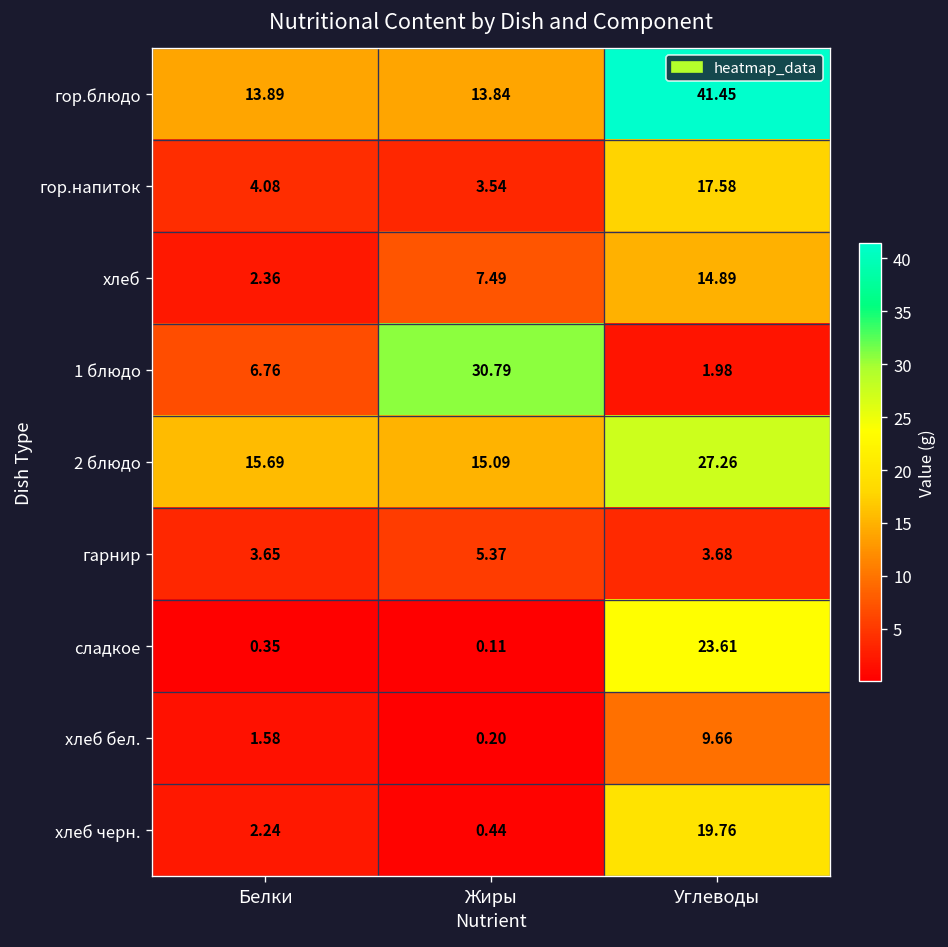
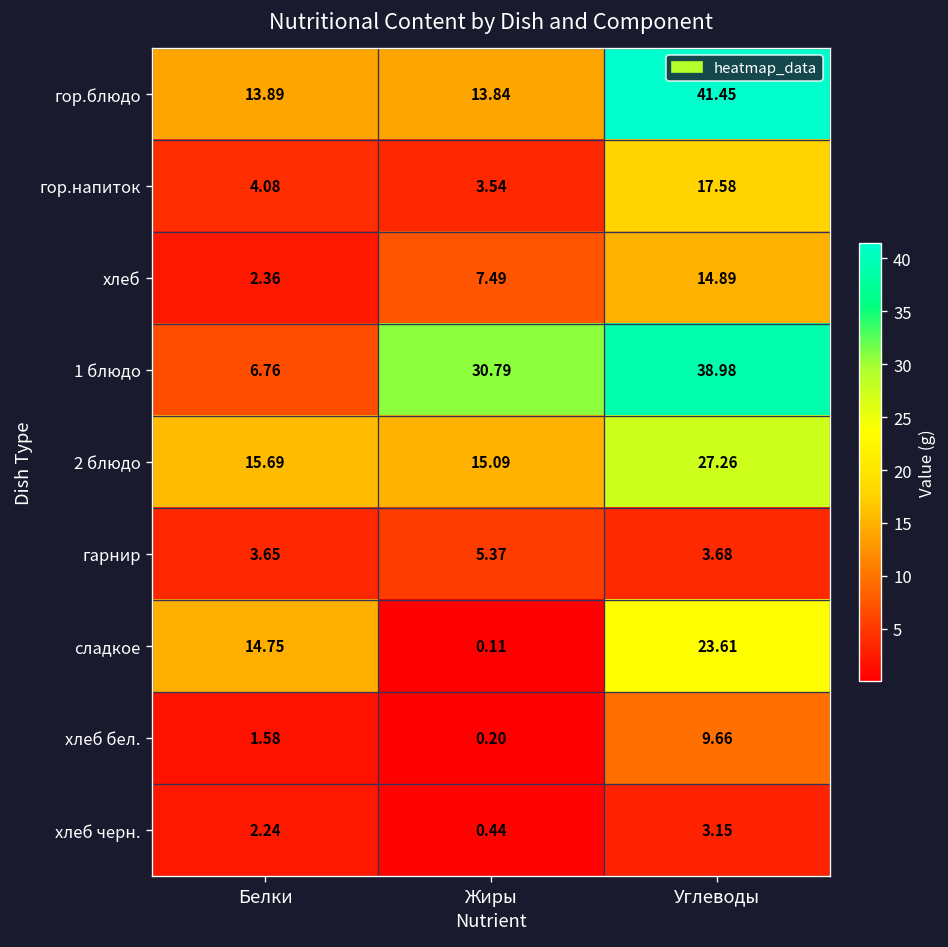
  {
    "гор.блюдо": {
      "Белки": 13.89,
      "Жиры": 13.84,
      "Углеводы": 41.45
    },
    "гор.напиток": {
      "Белки": 4.08,
      "Жиры": 3.54,
      "Углеводы": 17.58
    },
    "хлеб": {
      "Белки": 2.36,
      "Жиры": 7.49,
      "Углеводы": 14.89
    },
    "1 блюдо": {
      "Белки": 6.76,
      "Жиры": 30.79,
-     "Углеводы": 1.98
+     "Углеводы": 38.98
    },
    "2 блюдо": {
      "Белки": 15.69,
      "Жиры": 15.09,
      "Углеводы": 27.26
    },
    "гарнир": {
      "Белки": 3.65,
      "Жиры": 5.37,
      "Углеводы": 3.68
    },
    "сладкое": {
-     "Белки": 0.35,
+     "Белки": 14.75,
      "Жиры": 0.11,
      "Углеводы": 23.61
    },
    "хлеб бел.": {
      "Белки": 1.58,
      "Жиры": 0.20,
      "Углеводы": 9.66
    },
    "хлеб черн.": {
      "Белки": 2.24,
      "Жиры": 0.44,
-     "Углеводы": 19.76
+     "Углеводы": 3.15
    }
  }
